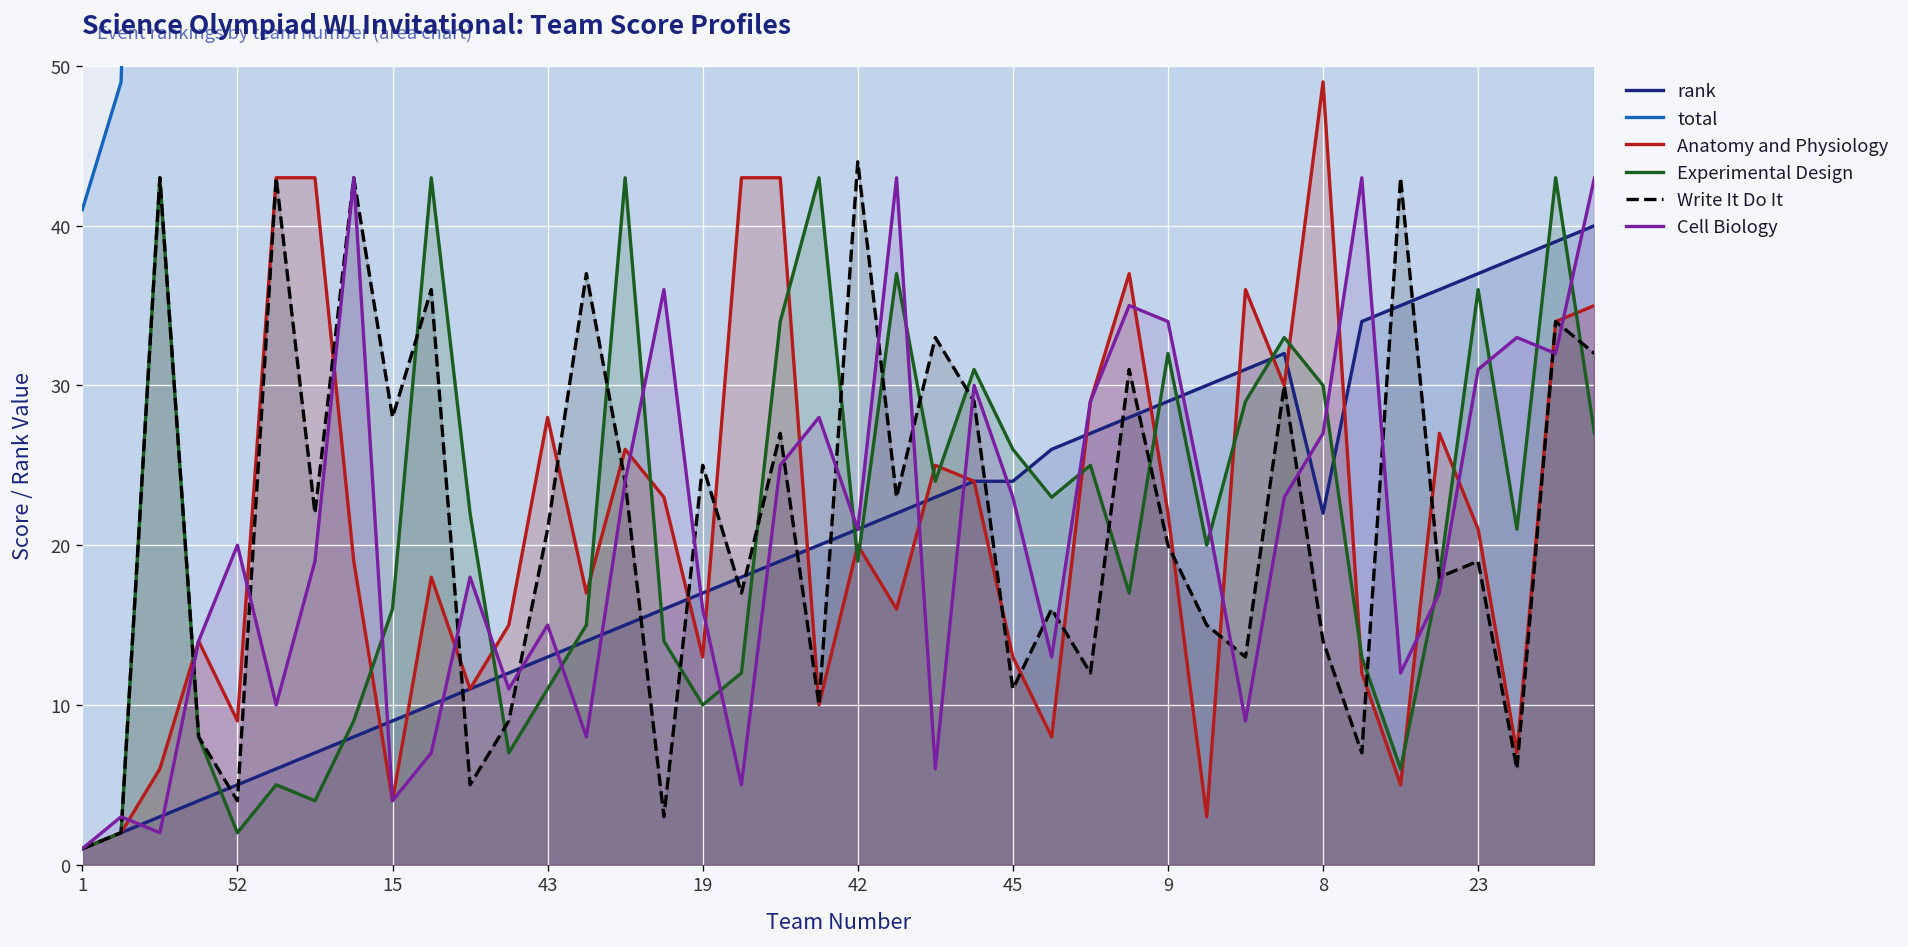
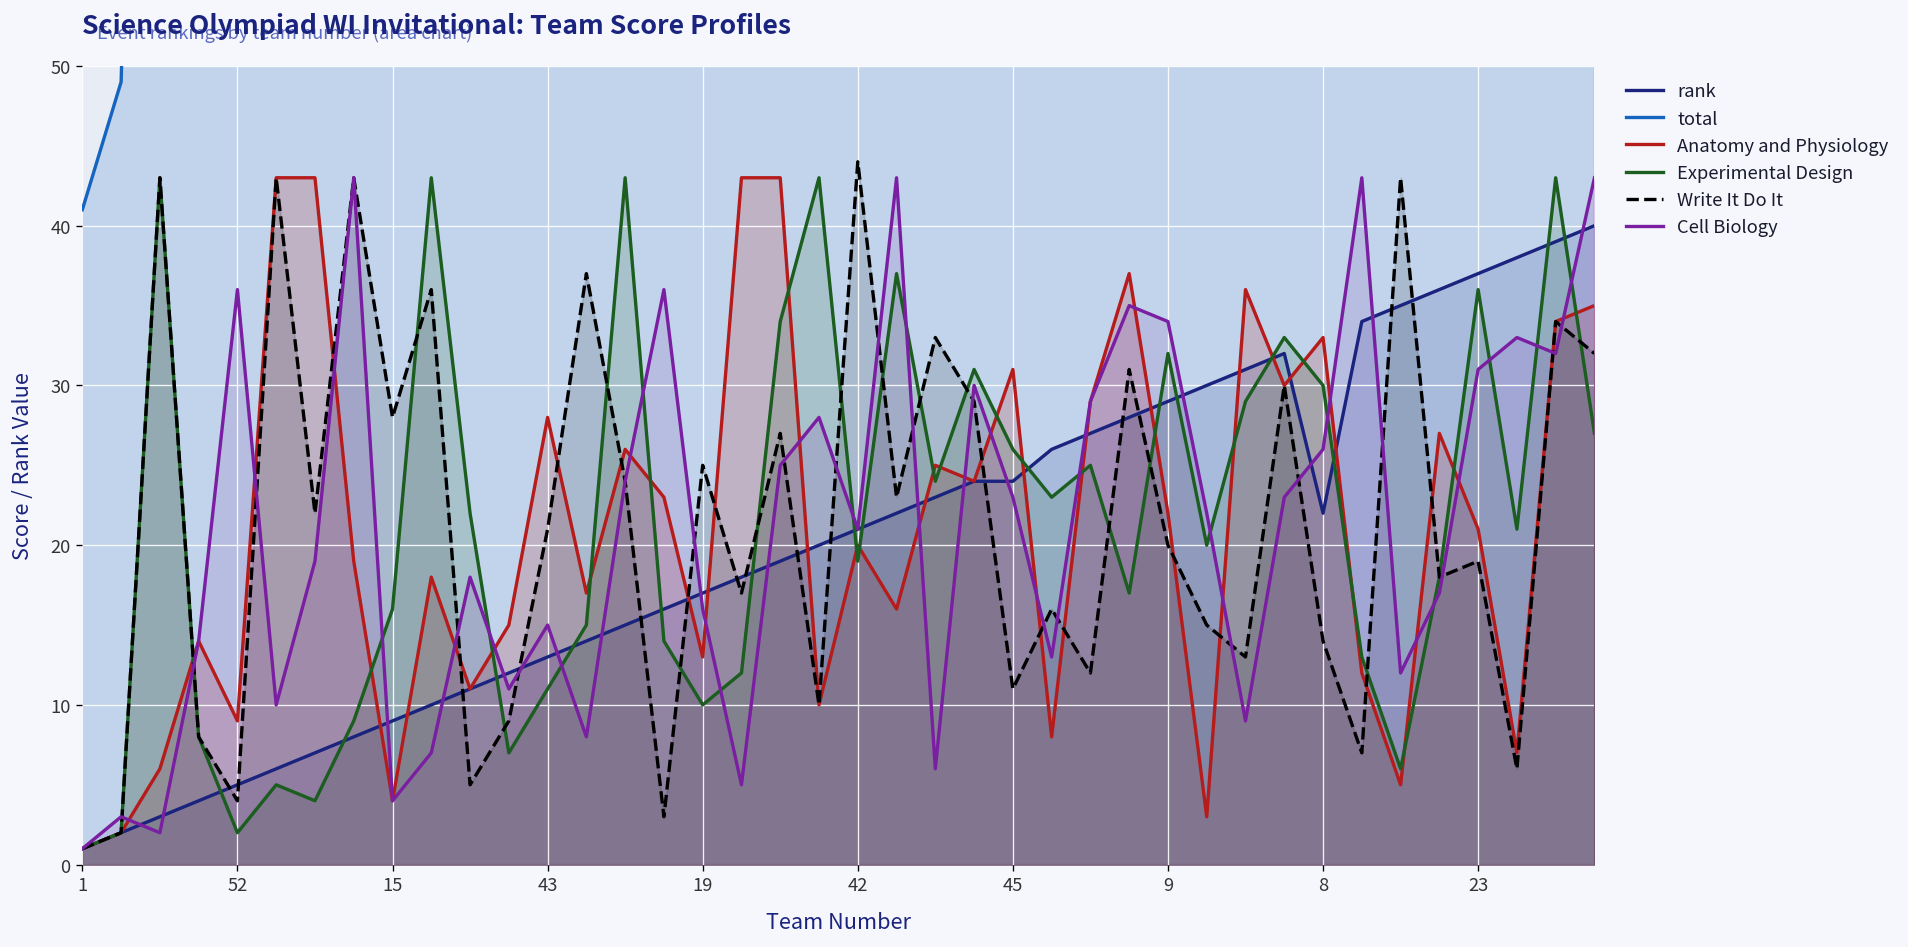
  {
    "rank": {
      "52": 5,
      "43": 13,
      "45": 24,
      "8": 22
    },
    "Anatomy and Physiology": {
      "52": 9,
      "43": 28,
      "42": 20,
-     "45": 13,
-     "8": 49
+     "45": 31,
+     "8": 33
    },
    "Experimental Design": {
      "52": 2,
      "43": 11,
      "42": 19,
      "45": 26,
      "8": 30
    },
    "Write It Do It": {
      "52": 4,
      "43": 21,
      "42": 44,
      "45": 11,
      "8": 14
    },
    "Cell Biology": {
-     "52": 20,
+     "52": 36,
      "43": 15,
      "45": 23,
-     "8": 27
+     "8": 26
    }
  }
